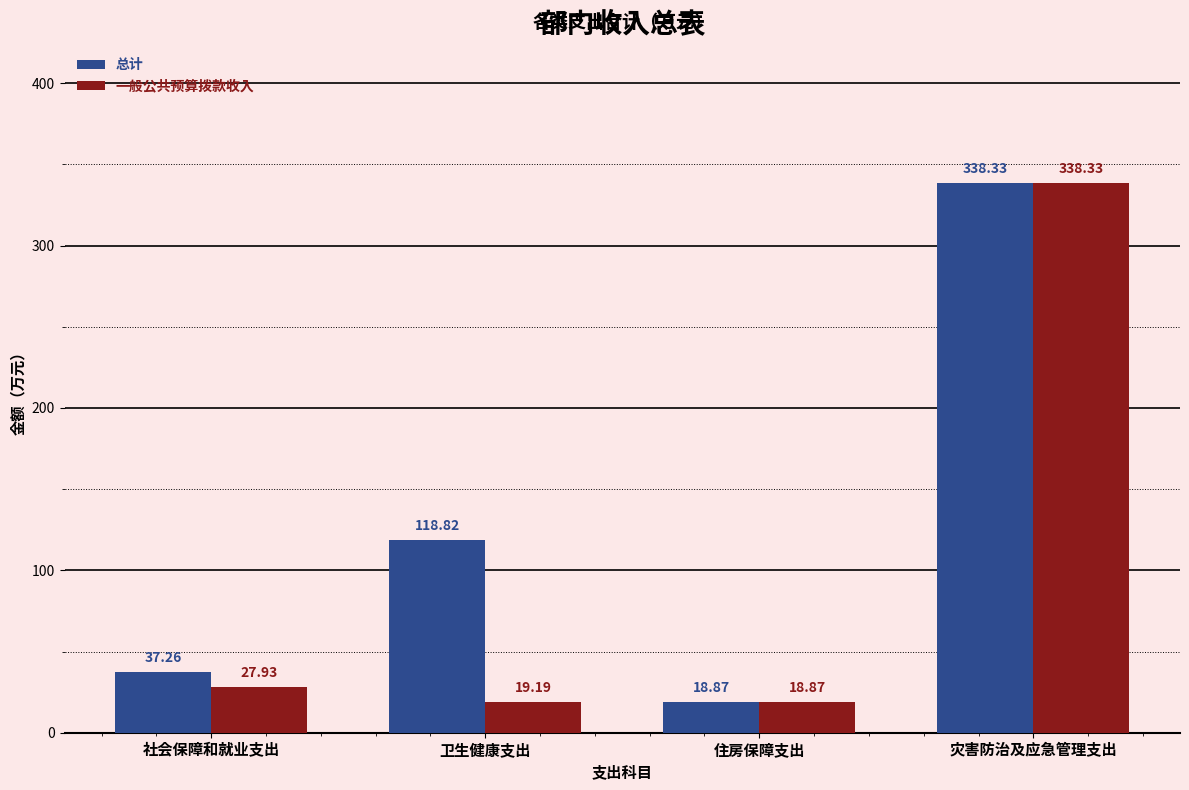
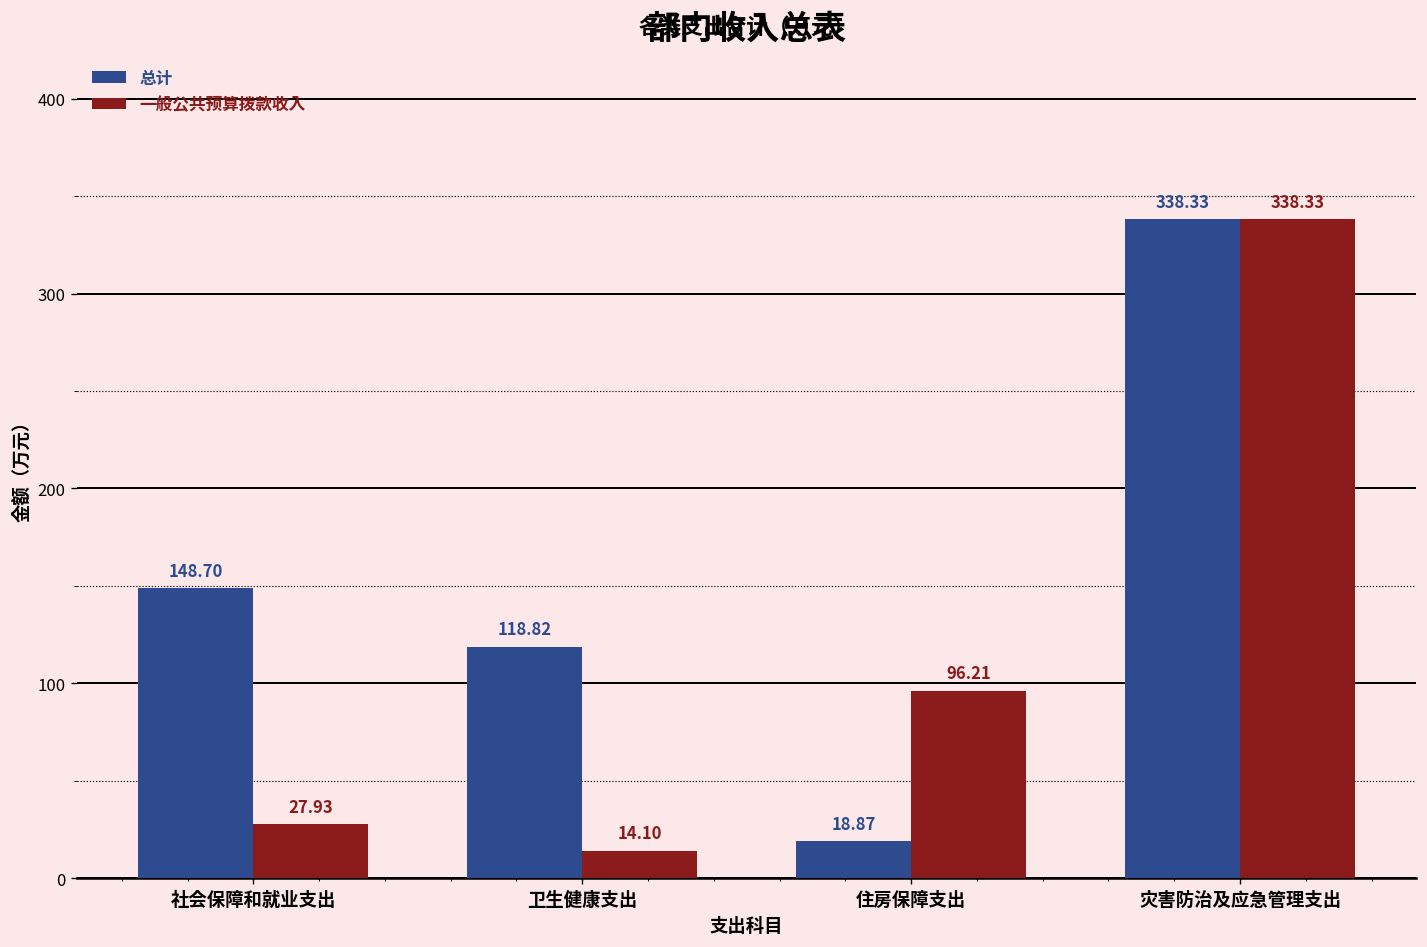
  {
    "总计": {
-     "社会保障和就业支出": 37.26,
+     "社会保障和就业支出": 148.70,
      "卫生健康支出": 118.82,
      "住房保障支出": 18.87,
      "灾害防治及应急管理支出": 338.33
    },
    "一般公共预算拨款收入": {
      "社会保障和就业支出": 27.93,
-     "卫生健康支出": 19.19,
-     "住房保障支出": 18.87,
+     "卫生健康支出": 14.10,
+     "住房保障支出": 96.21,
      "灾害防治及应急管理支出": 338.33
    }
  }
